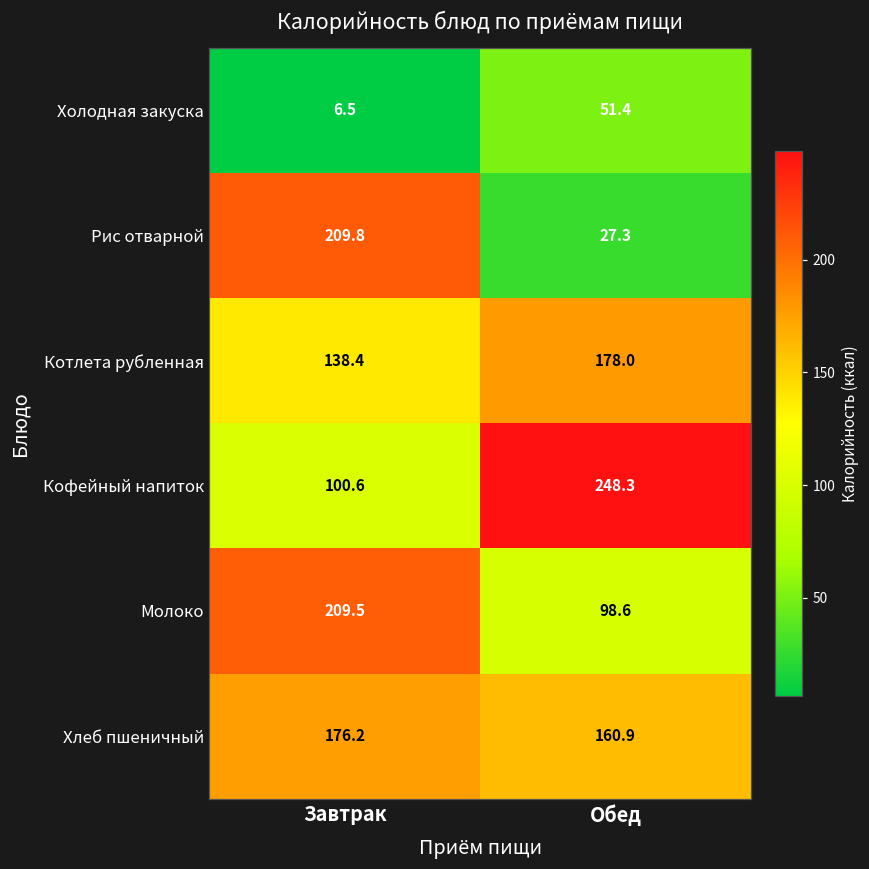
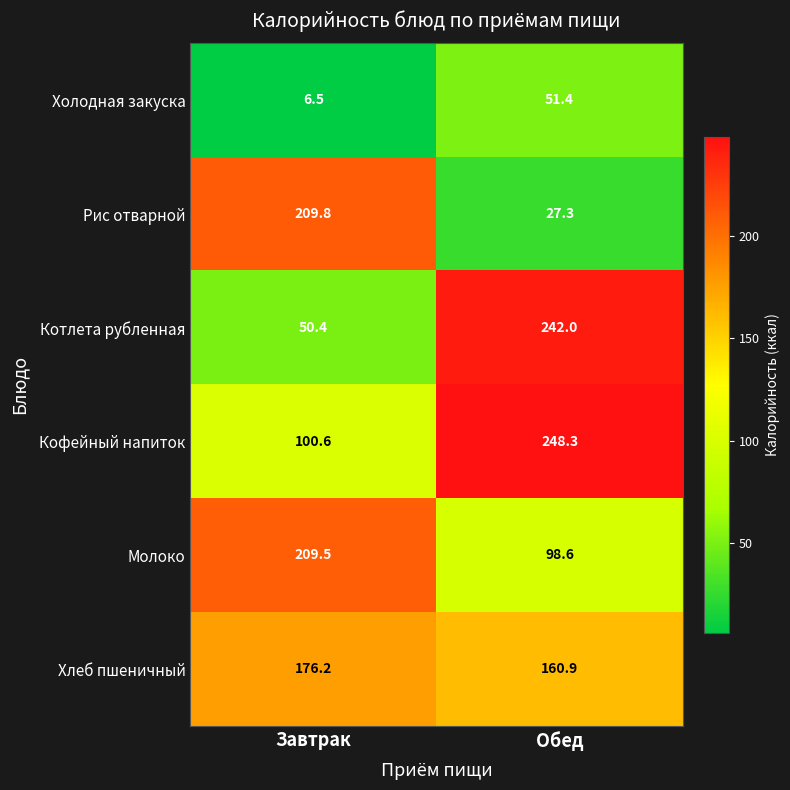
  {
    "Холодная закуска": {
      "Завтрак": 6.5,
      "Обед": 51.4
    },
    "Рис отварной": {
      "Завтрак": 209.8,
      "Обед": 27.3
    },
    "Котлета рубленная": {
-     "Завтрак": 138.4,
-     "Обед": 178.0
+     "Завтрак": 50.4,
+     "Обед": 242.0
    },
    "Кофейный напиток": {
      "Завтрак": 100.6,
      "Обед": 248.3
    },
    "Молоко": {
      "Завтрак": 209.5,
      "Обед": 98.6
    },
    "Хлеб пшеничный": {
      "Завтрак": 176.2,
      "Обед": 160.9
    }
  }
